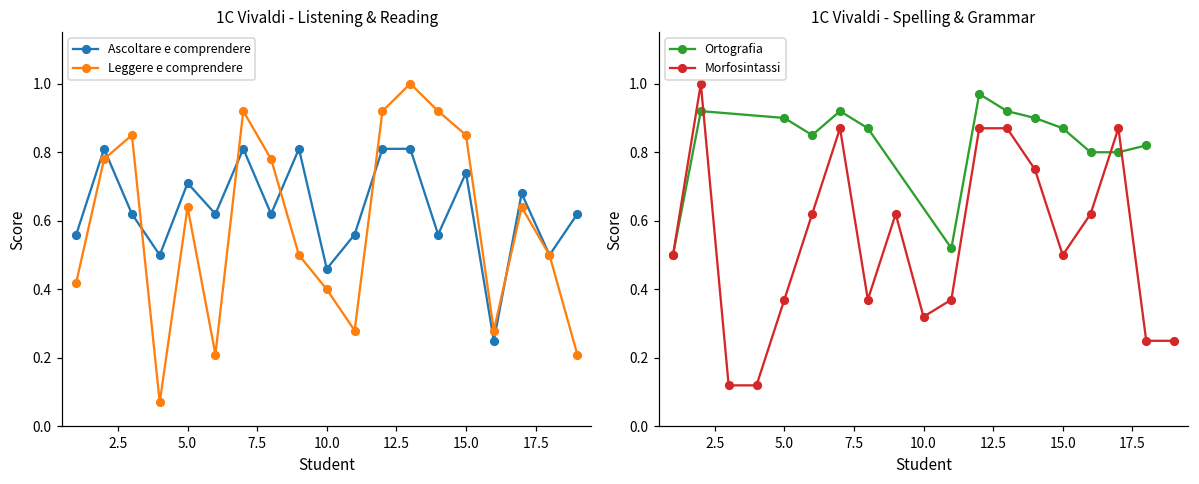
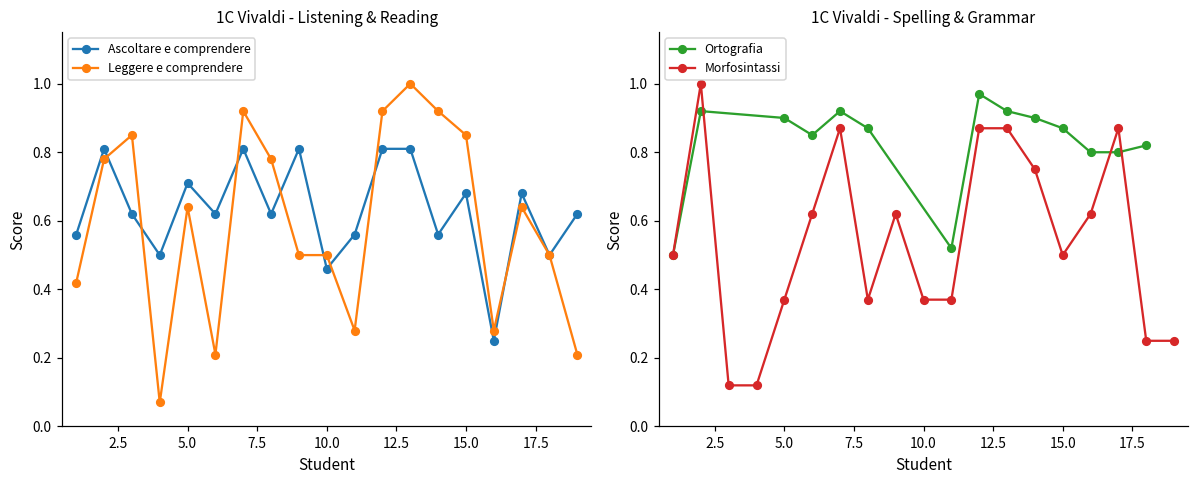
  {
    "1C Vivaldi - Listening & Reading": {
      "Ascoltare e comprendere": {
        "5.0": 0.71,
        "10.0": 0.46,
-       "15.0": 0.74
+       "15.0": 0.68
      },
      "Leggere e comprendere": {
        "5.0": 0.64,
-       "10.0": 0.4,
+       "10.0": 0.5,
        "15.0": 0.85
      }
    },
    "1C Vivaldi - Spelling & Grammar": {
      "Ortografia": {
        "5.0": 0.90,
        "15.0": 0.87
      },
      "Morfosintassi": {
        "5.0": 0.37,
-       "10.0": 0.32,
+       "10.0": 0.37,
        "15.0": 0.50
      }
    }
  }
